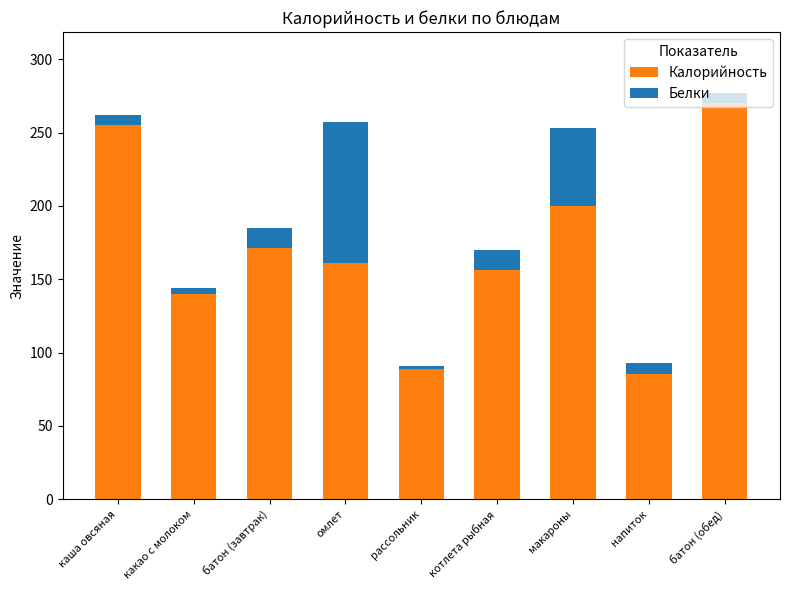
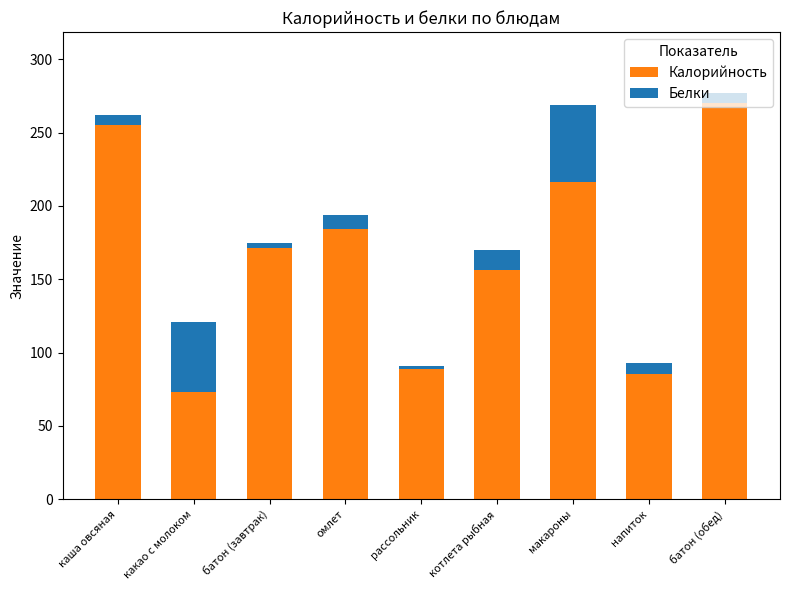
  {
    "Калорийность": {
      "каша овсяная": 255,
-     "какао с молоком": 140,
+     "какао с молоком": 73,
      "батон (завтрак)": 171,
-     "омлет": 161,
+     "омлет": 184,
      "рассольник": 89,
      "котлета рыбная": 156,
-     "макароны": 200,
+     "макароны": 216,
      "напиток": 85
    },
    "Белки": {
      "каша овсяная": 7,
-     "какао с молоком": 4,
-     "батон (завтрак)": 14,
-     "омлет": 96,
+     "какао с молоком": 48,
+     "батон (завтрак)": 4,
+     "омлет": 10,
      "рассольник": 2,
      "котлета рыбная": 14,
      "макароны": 53,
      "напиток": 8
    }
  }
